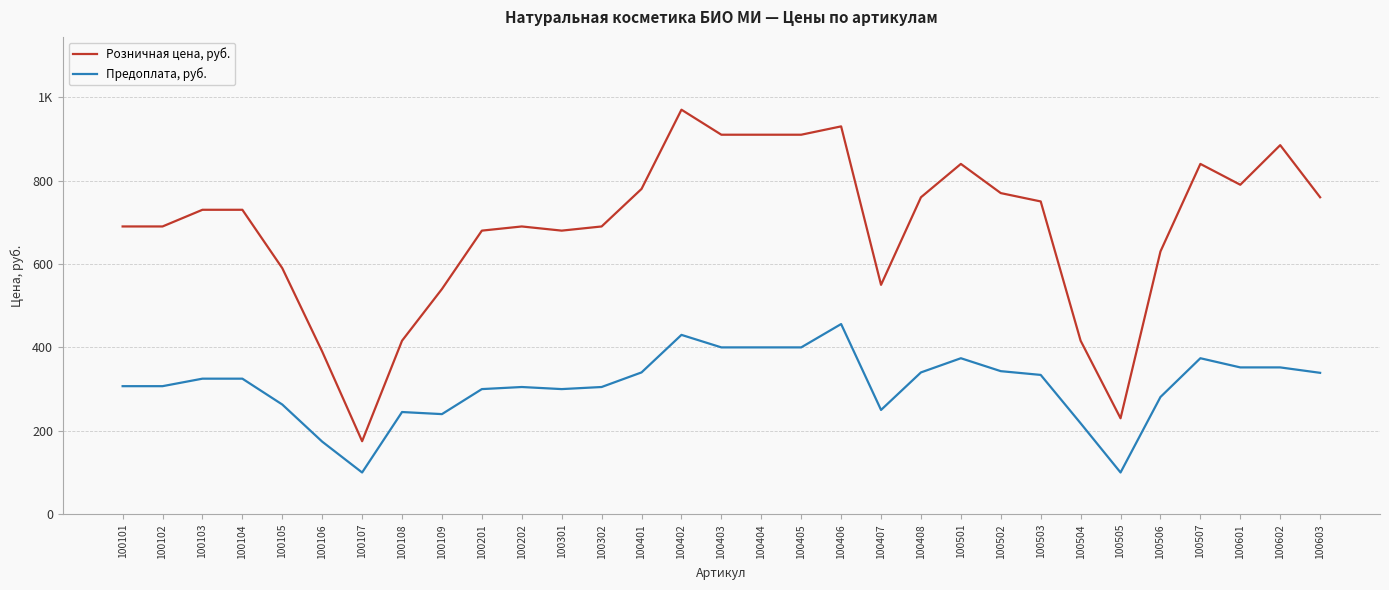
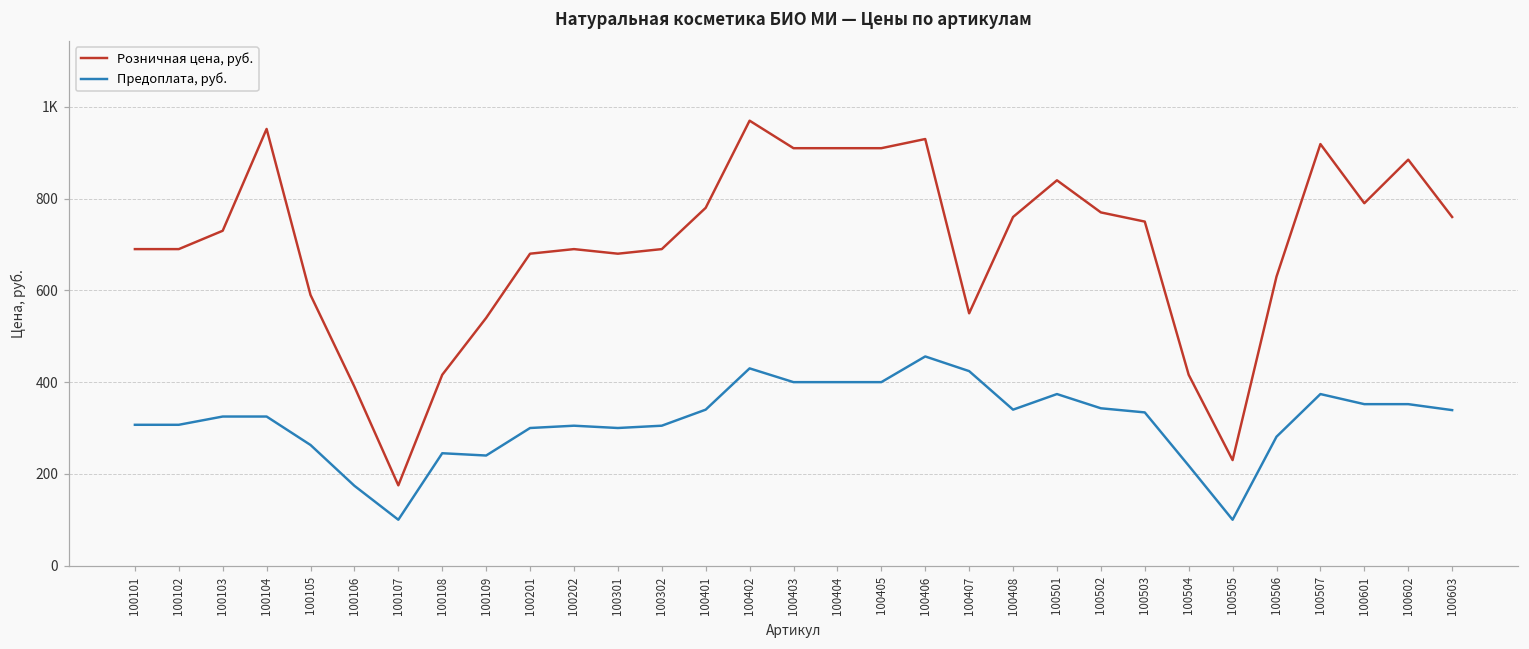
  {
    "Розничная цена, руб.": {
      "100101": 690,
      "100102": 690,
      "100103": 730,
-     "100104": 730,
+     "100104": 950,
      "100105": 590,
      "100106": 390,
      "100107": 180,
      "100108": 420,
      "100109": 540,
      "100201": 680,
      "100202": 690,
      "100301": 680,
      "100302": 690,
      "100401": 780,
      "100402": 970,
      "100403": 910,
      "100404": 910,
      "100405": 910,
      "100406": 930,
      "100407": 550,
      "100408": 760,
      "100501": 840,
      "100502": 770,
      "100503": 750,
      "100504": 420,
      "100505": 230,
      "100506": 630,
-     "100507": 840,
+     "100507": 920,
      "100601": 790,
      "100602": 890,
      "100603": 760
    },
    "Предоплата, руб.": {
      "100101": 310,
      "100102": 310,
      "100103": 330,
      "100104": 330,
      "100105": 260,
      "100106": 170,
      "100107": 100,
      "100108": 250,
      "100109": 240,
      "100201": 300,
      "100202": 310,
      "100301": 300,
      "100302": 310,
      "100401": 340,
      "100402": 430,
      "100403": 400,
      "100404": 400,
      "100405": 400,
      "100406": 460,
-     "100407": 250,
+     "100407": 420,
      "100408": 340,
      "100501": 370,
      "100502": 340,
      "100503": 330,
      "100504": 220,
      "100505": 100,
      "100506": 280,
      "100507": 370,
      "100601": 350,
      "100602": 350,
      "100603": 340
    }
  }
